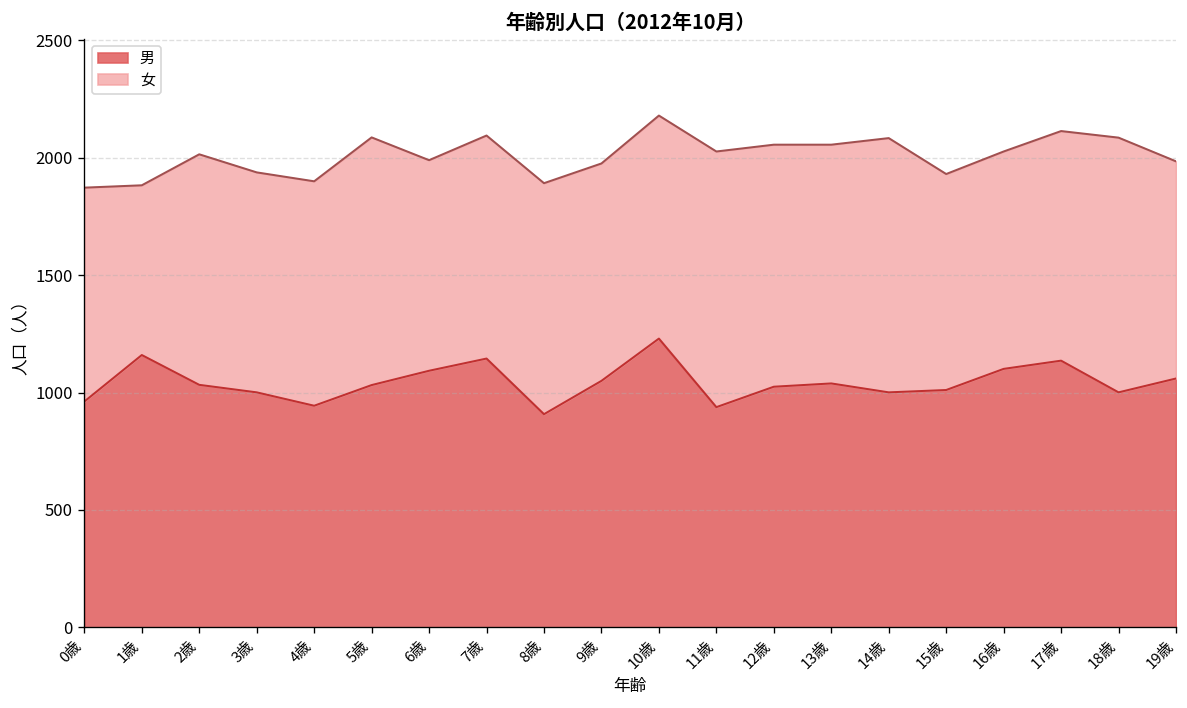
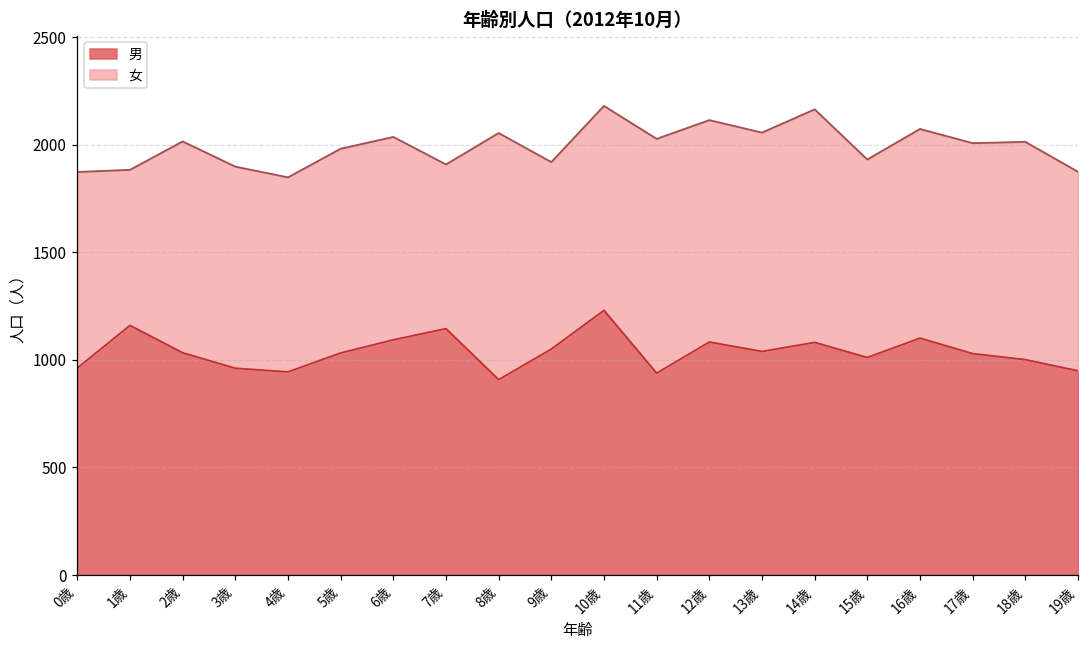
  {
    "男": {
      "0歳": 960,
      "1歳": 1160,
      "2歳": 1030,
-     "3歳": 1000,
+     "3歳": 960,
      "4歳": 940,
      "5歳": 1030,
      "6歳": 1090,
      "7歳": 1150,
      "8歳": 910,
      "9歳": 1050,
      "10歳": 1230,
      "11歳": 940,
-     "12歳": 1030,
+     "12歳": 1080,
      "13歳": 1040,
-     "14歳": 1000,
+     "14歳": 1080,
      "15歳": 1010,
      "16歳": 1100,
-     "17歳": 1140,
+     "17歳": 1030,
      "18歳": 1000,
-     "19歳": 1060
+     "19歳": 950
    },
    "女": {
      "0歳": 910,
      "1歳": 720,
      "2歳": 980,
      "3歳": 940,
-     "4歳": 960,
-     "5歳": 1060,
-     "6歳": 900,
-     "7歳": 950,
-     "8歳": 980,
-     "9歳": 930,
+     "4歳": 900,
+     "5歳": 950,
+     "6歳": 940,
+     "7歳": 760,
+     "8歳": 1150,
+     "9歳": 870,
      "10歳": 950,
      "11歳": 1090,
      "12歳": 1030,
      "13歳": 1020,
      "14歳": 1080,
      "15歳": 920,
-     "16歳": 930,
+     "16歳": 970,
      "17歳": 980,
-     "18歳": 1090,
+     "18歳": 1010,
      "19歳": 930
    }
  }
